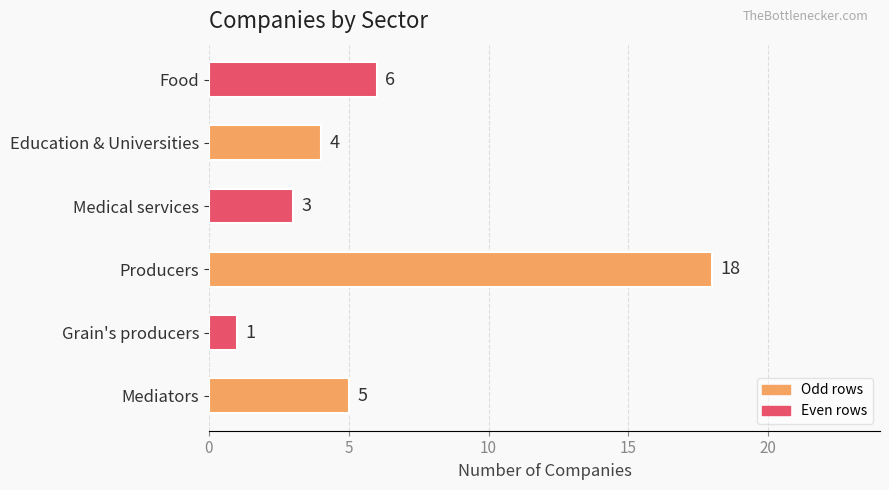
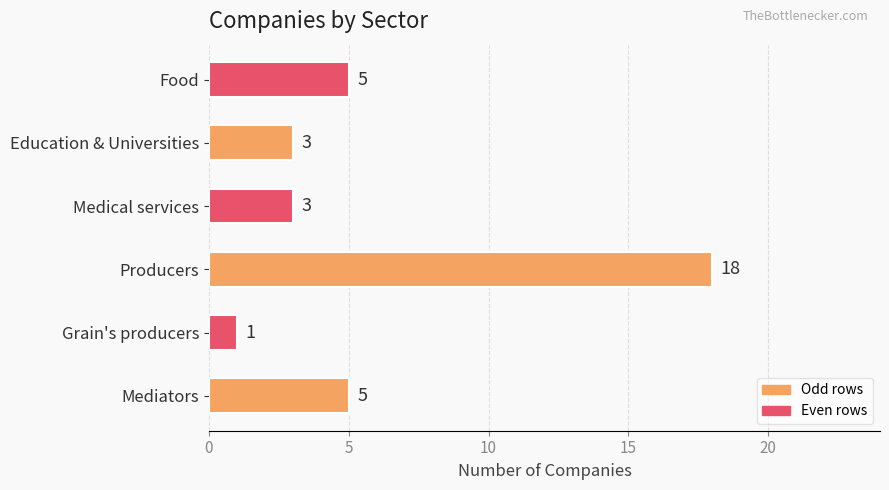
  {
-   "Food": 6,
-   "Education & Universities": 4,
+   "Food": 5,
+   "Education & Universities": 3,
    "Medical services": 3,
    "Producers": 18,
    "Grain's producers": 1,
    "Mediators": 5
  }
